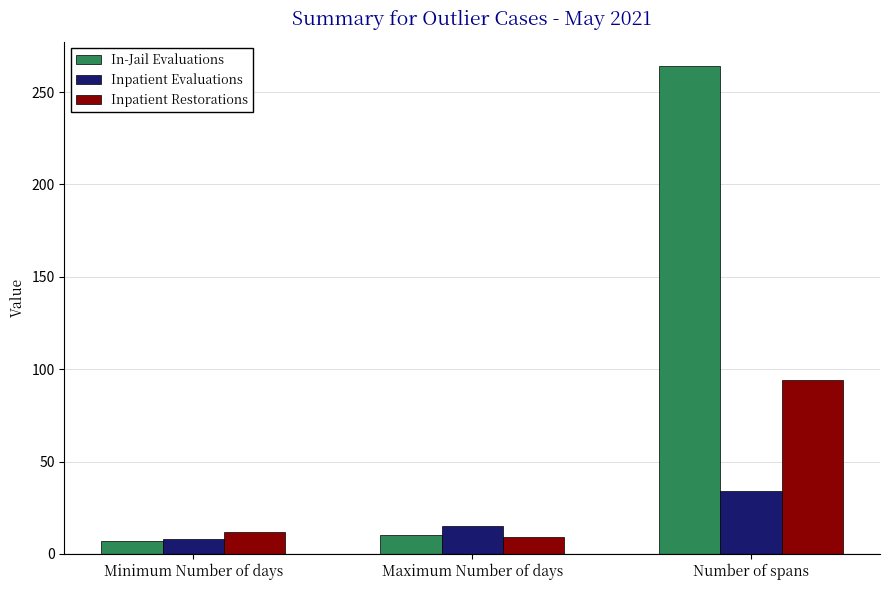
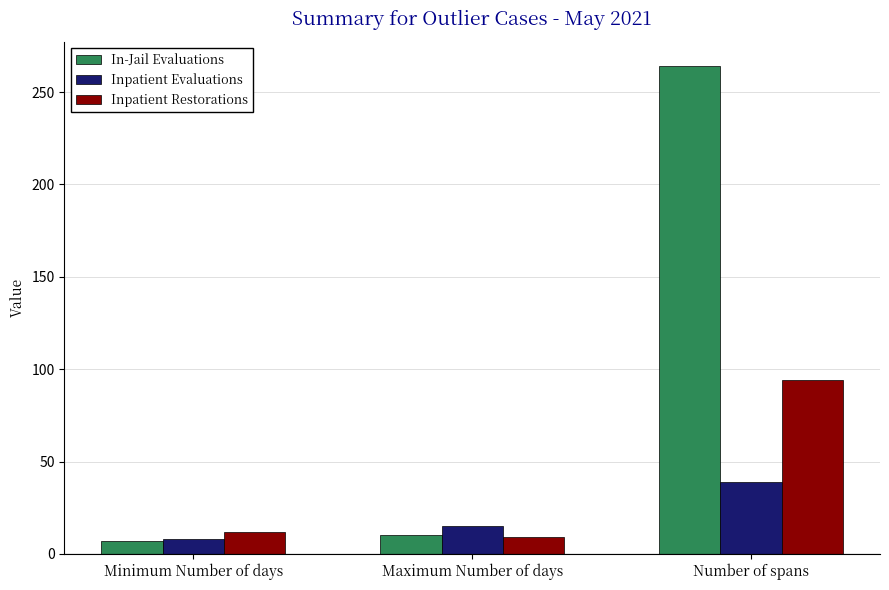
  {
    "In-Jail Evaluations": {
      "Minimum Number of days": 7,
      "Maximum Number of days": 10,
      "Number of spans": 264
    },
    "Inpatient Evaluations": {
      "Minimum Number of days": 8,
      "Maximum Number of days": 15,
-     "Number of spans": 34
+     "Number of spans": 39
    },
    "Inpatient Restorations": {
      "Minimum Number of days": 12,
      "Maximum Number of days": 9,
      "Number of spans": 94
    }
  }
